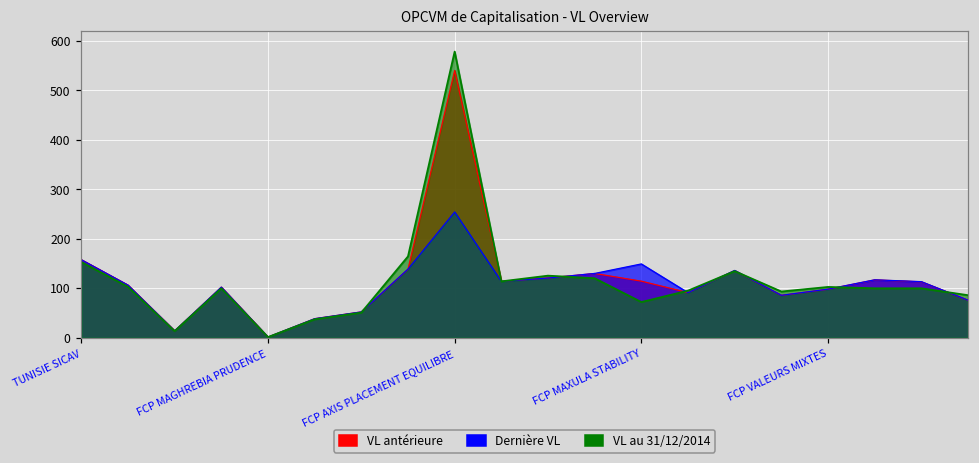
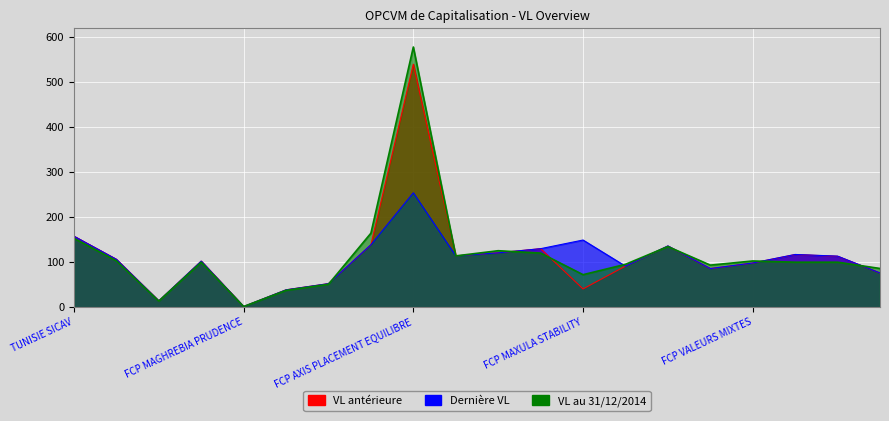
  {
    "VL antérieure": {
      "FCP AXIS PLACEMENT EQUILIBRE": 540,
-     "FCP MAXULA STABILITY": 110
+     "FCP MAXULA STABILITY": 40
    },
    "Dernière VL": {
      "FCP AXIS PLACEMENT EQUILIBRE": 250,
      "FCP MAXULA STABILITY": 150
    },
    "VL au 31/12/2014": {
      "FCP AXIS PLACEMENT EQUILIBRE": 580,
      "FCP MAXULA STABILITY": 70
    }
  }
